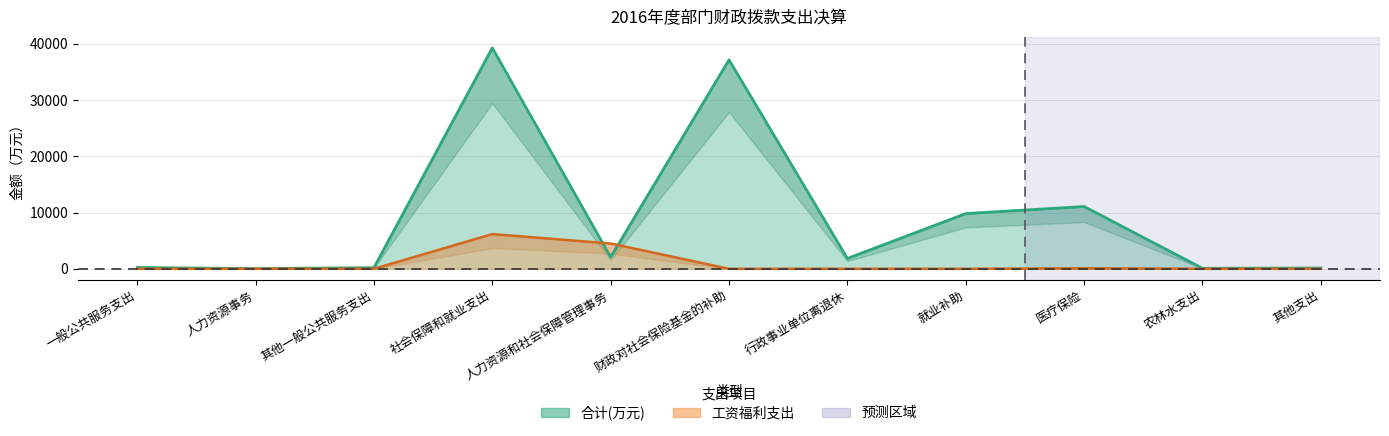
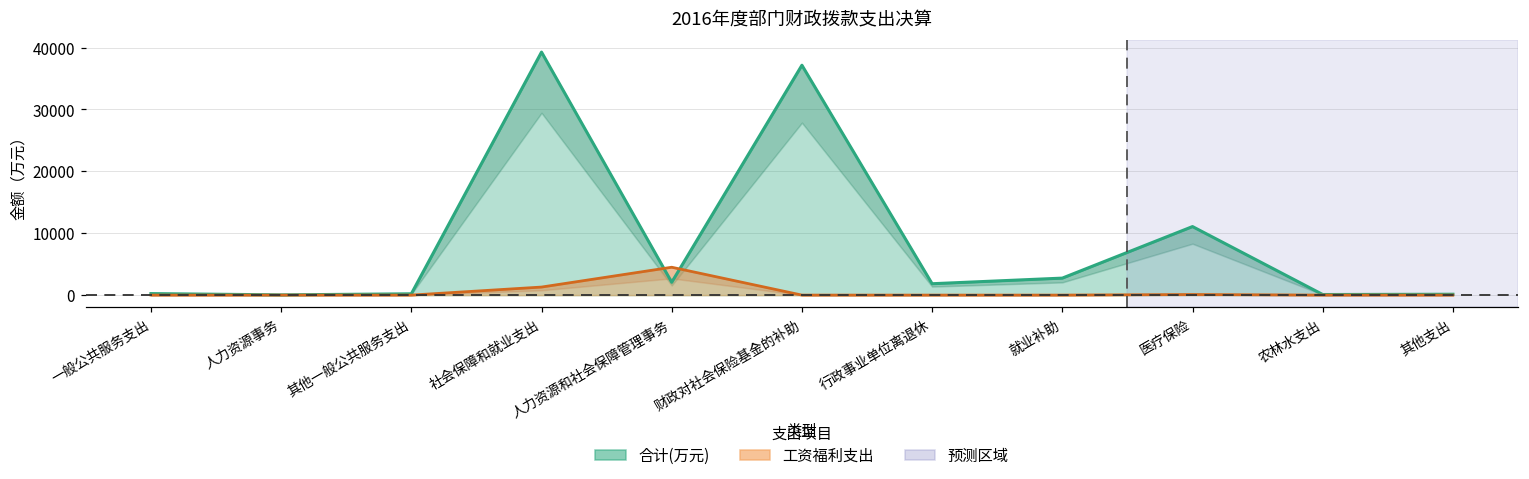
  {
    "合计(万元)": {
      "社会保障和就业支出": 39000,
      "人力资源和社会保障管理事务": 2000,
      "财政对社会保险基金的补助": 37000,
      "行政事业单位离退休": 2000,
-     "就业补助": 10000,
+     "就业补助": 3000,
      "医疗保险": 11000
    },
    "工资福利支出": {
-     "社会保障和就业支出": 6000,
+     "社会保障和就业支出": 1000,
      "人力资源和社会保障管理事务": 4000,
      "财政对社会保险基金的补助": 0,
      "行政事业单位离退休": 0,
      "就业补助": 0,
      "医疗保险": 0
    }
  }
